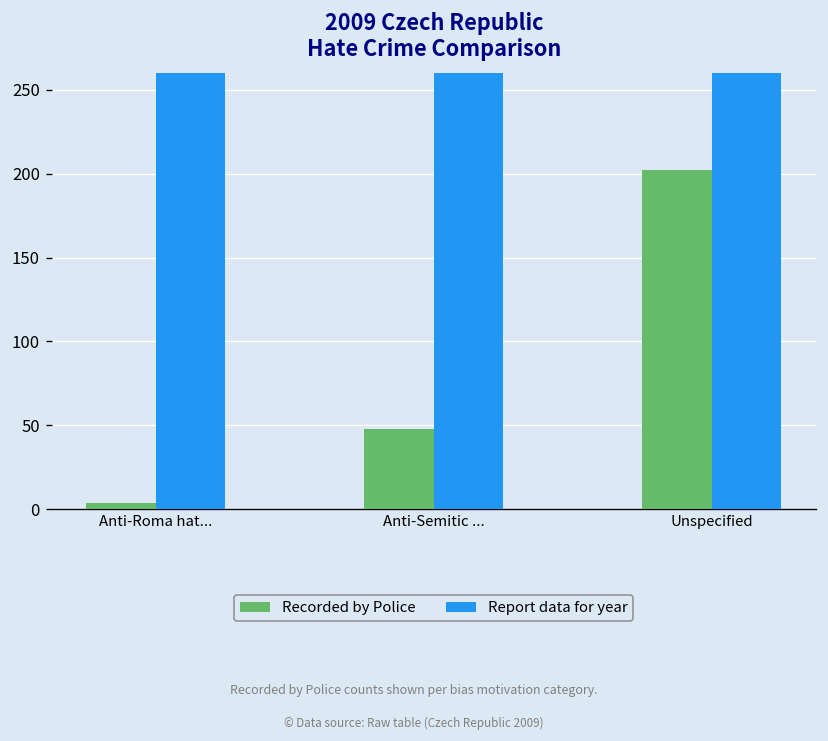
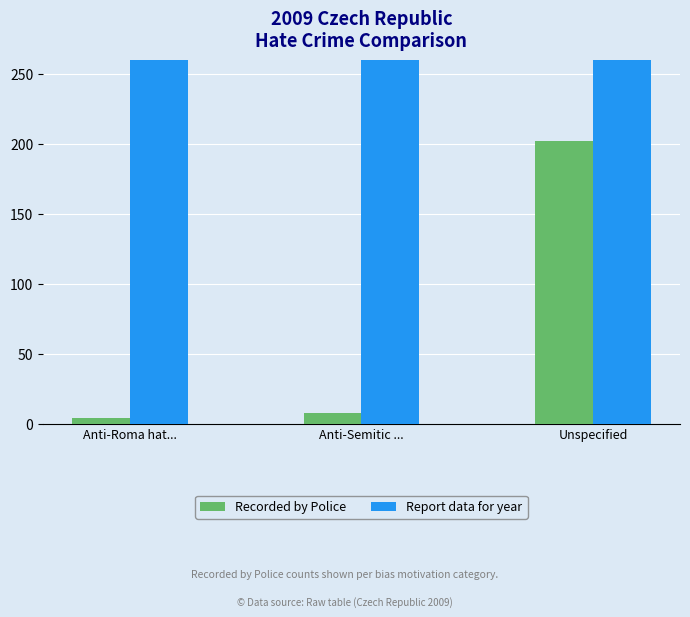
  {
    "Recorded by Police": {
      "Anti-Roma hat...": 4,
-     "Anti-Semitic ...": 48,
+     "Anti-Semitic ...": 8,
      "Unspecified": 202
    }
  }
